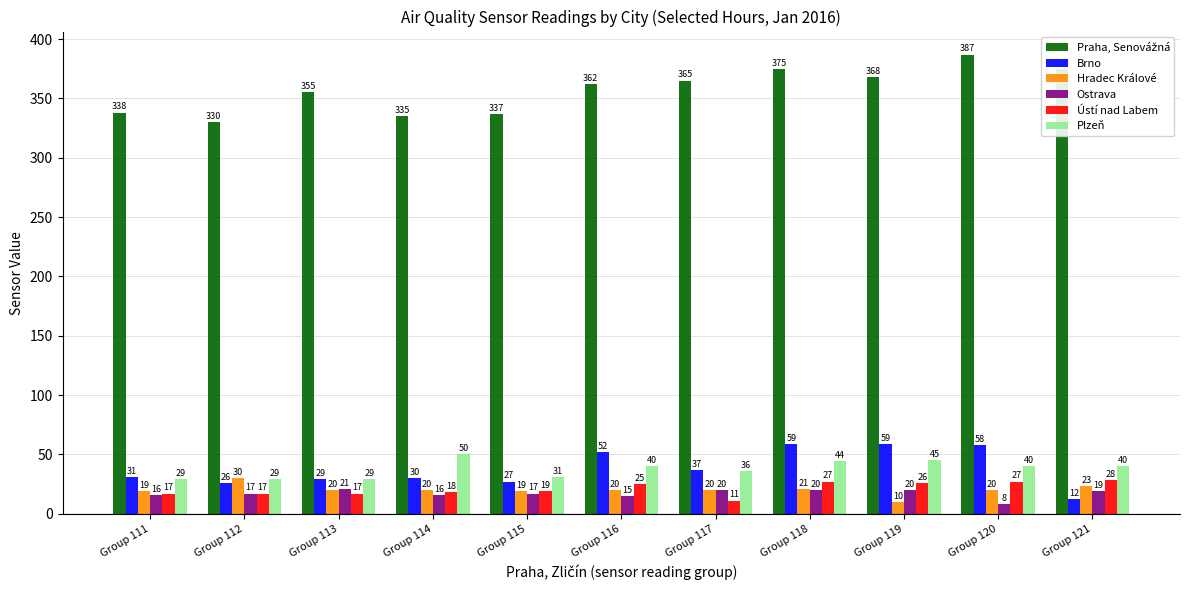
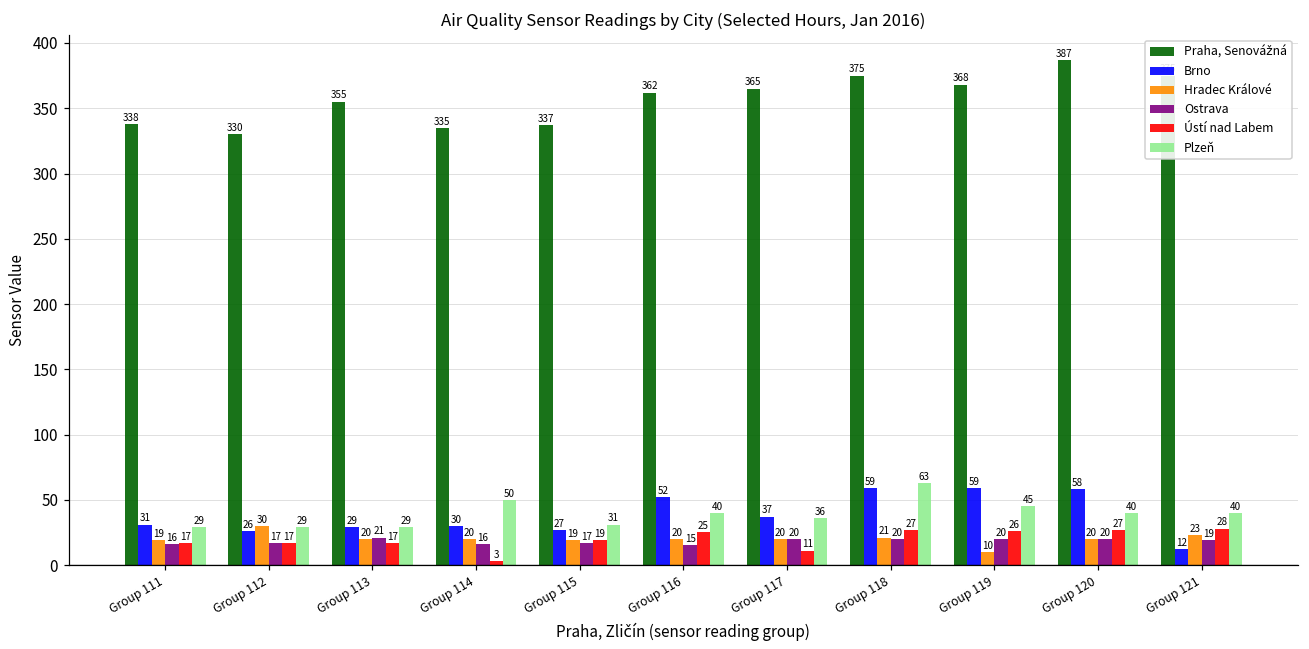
  {
    "Praha, Senovážná": {
      "Group 111": 338,
      "Group 112": 330,
      "Group 113": 355,
      "Group 114": 335,
      "Group 115": 337,
      "Group 116": 362,
      "Group 117": 365,
      "Group 118": 375,
      "Group 119": 368,
      "Group 120": 387
    },
    "Brno": {
      "Group 111": 31,
      "Group 112": 26,
      "Group 113": 29,
      "Group 114": 30,
      "Group 115": 27,
      "Group 116": 52,
      "Group 117": 37,
      "Group 118": 59,
      "Group 119": 59,
      "Group 120": 58,
      "Group 121": 12
    },
    "Hradec Králové": {
      "Group 111": 19,
      "Group 112": 30,
      "Group 113": 20,
      "Group 114": 20,
      "Group 115": 19,
      "Group 116": 20,
      "Group 117": 20,
      "Group 118": 21,
      "Group 119": 10,
      "Group 120": 20,
      "Group 121": 23
    },
    "Ostrava": {
      "Group 111": 16,
      "Group 112": 17,
      "Group 113": 21,
      "Group 114": 16,
      "Group 115": 17,
      "Group 116": 15,
      "Group 117": 20,
      "Group 118": 20,
      "Group 119": 20,
-     "Group 120": 8,
+     "Group 120": 20,
      "Group 121": 19
    },
    "Ústí nad Labem": {
      "Group 111": 17,
      "Group 112": 17,
      "Group 113": 17,
-     "Group 114": 18,
+     "Group 114": 3,
      "Group 115": 19,
      "Group 116": 25,
      "Group 117": 11,
      "Group 118": 27,
      "Group 119": 26,
      "Group 120": 27,
      "Group 121": 28
    },
    "Plzeň": {
      "Group 111": 29,
      "Group 112": 29,
      "Group 113": 29,
      "Group 114": 50,
      "Group 115": 31,
      "Group 116": 40,
      "Group 117": 36,
-     "Group 118": 44,
+     "Group 118": 63,
      "Group 119": 45,
      "Group 120": 40,
      "Group 121": 40
    }
  }
